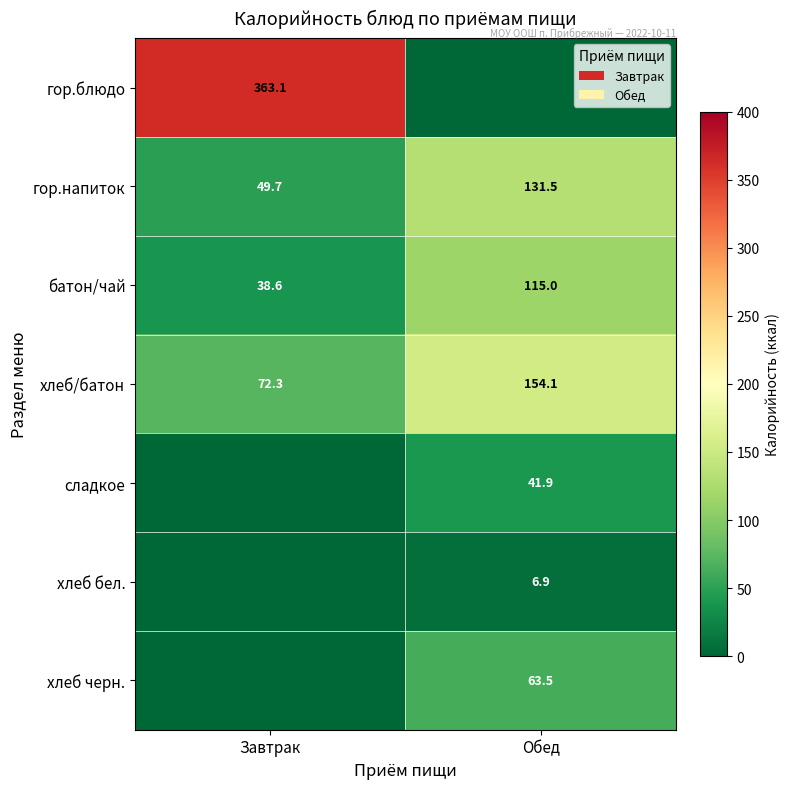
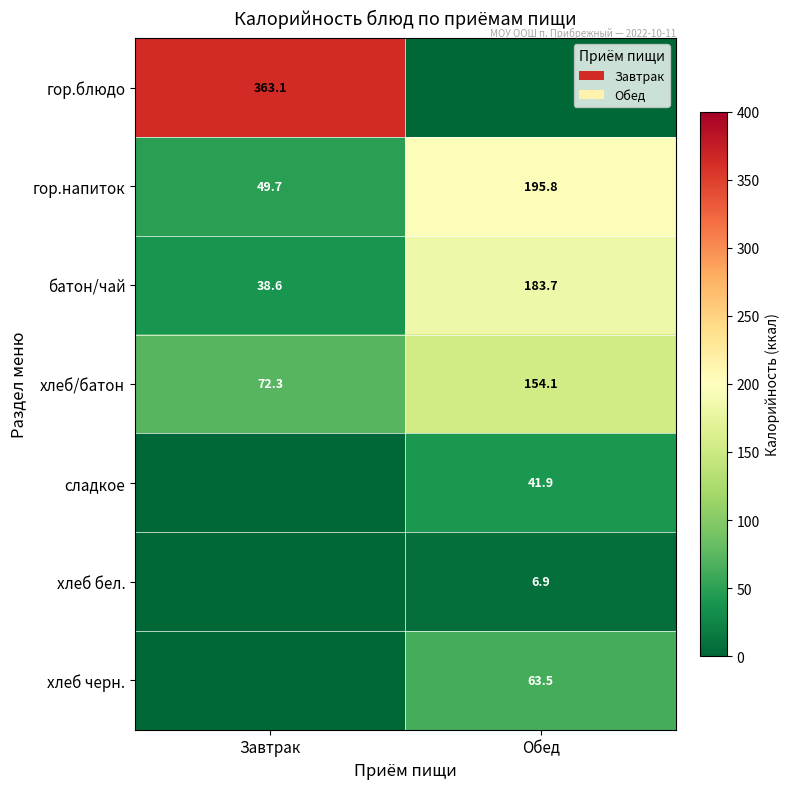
  {
    "гор.блюдо": {
      "Завтрак": 363.1
    },
    "гор.напиток": {
      "Завтрак": 49.7,
-     "Обед": 131.5
+     "Обед": 195.8
    },
    "батон/чай": {
      "Завтрак": 38.6,
-     "Обед": 115.0
+     "Обед": 183.7
    },
    "хлеб/батон": {
      "Завтрак": 72.3,
      "Обед": 154.1
    },
    "сладкое": {
      "Обед": 41.9
    },
    "хлеб бел.": {
      "Обед": 6.9
    },
    "хлеб черн.": {
      "Обед": 63.5
    }
  }
